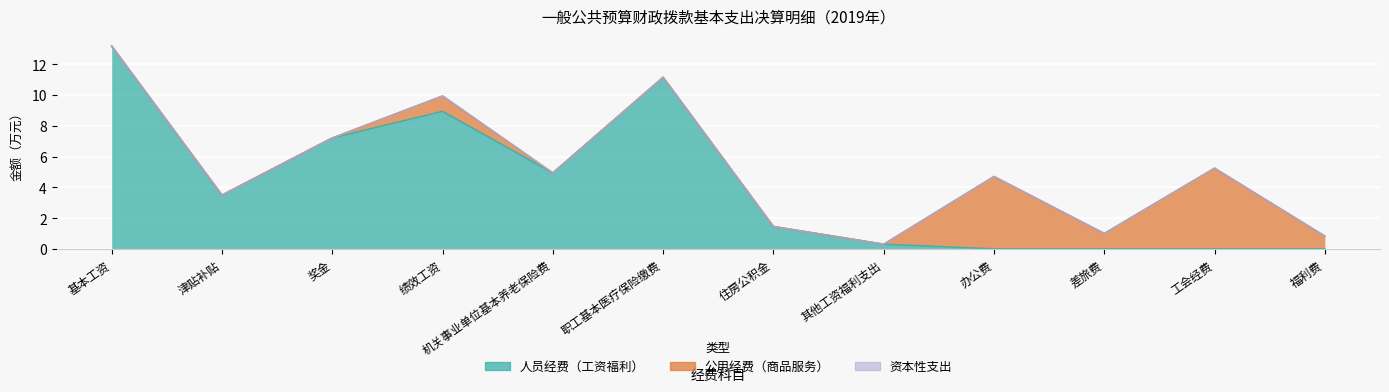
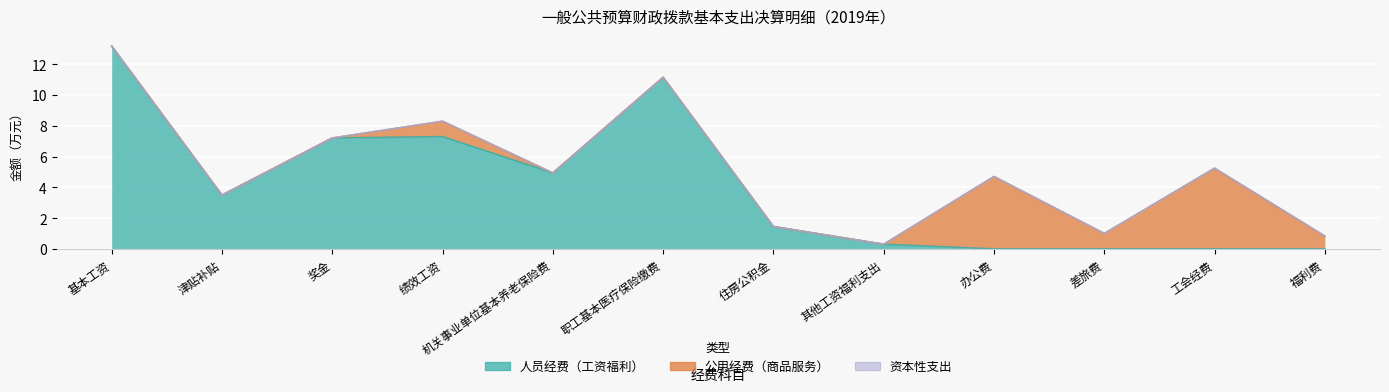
  {
    "人员经费（工资福利）": {
-     "绩效工资": 8.9,
+     "绩效工资": 7.3,
      "办公费": 0.0,
      "差旅费": 0.0,
      "工会经费": 0.0,
      "福利费": 0.0
    }
  }
